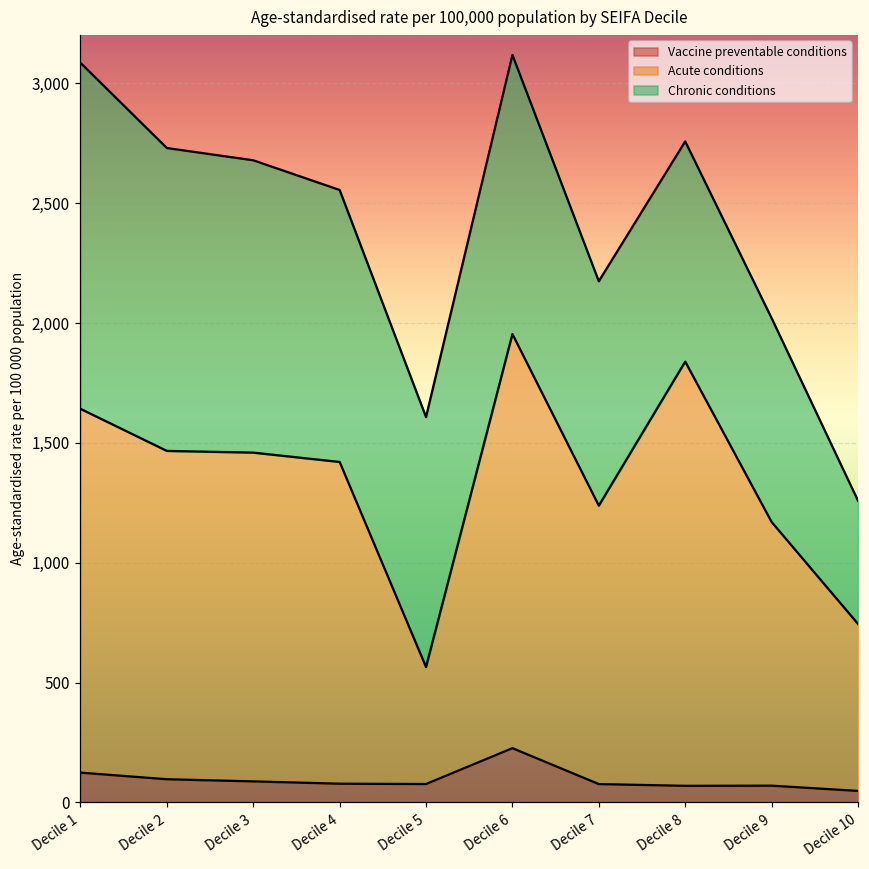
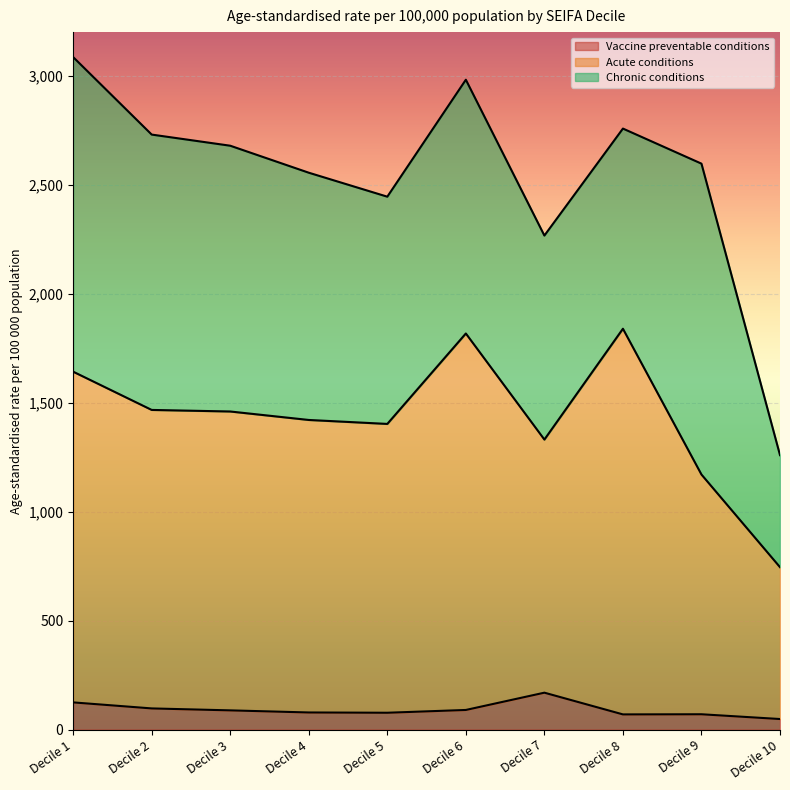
  {
    "Vaccine preventable conditions": {
      "Decile 1": "120",
      "Decile 2": "100",
      "Decile 3": "90",
      "Decile 4": "80",
      "Decile 5": "80",
-     "Decile 6": "230",
-     "Decile 7": "80",
+     "Decile 6": "90",
+     "Decile 7": "170",
      "Decile 8": "70",
      "Decile 9": "70",
      "Decile 10": "50"
    },
    "Acute conditions": {
      "Decile 1": "1,520",
      "Decile 2": "1,370",
      "Decile 3": "1,370",
      "Decile 4": "1,340",
-     "Decile 5": "490",
+     "Decile 5": "1,330",
      "Decile 6": "1,730",
      "Decile 7": "1,160",
      "Decile 8": "1,770",
      "Decile 9": "1,100",
      "Decile 10": "700"
    },
    "Chronic conditions": {
      "Decile 1": "1,440",
      "Decile 2": "1,260",
      "Decile 3": "1,220",
      "Decile 4": "1,130",
      "Decile 5": "1,040",
      "Decile 6": "1,160",
      "Decile 7": "940",
      "Decile 8": "920",
-     "Decile 9": "850",
+     "Decile 9": "1,430",
      "Decile 10": "510"
    }
  }
